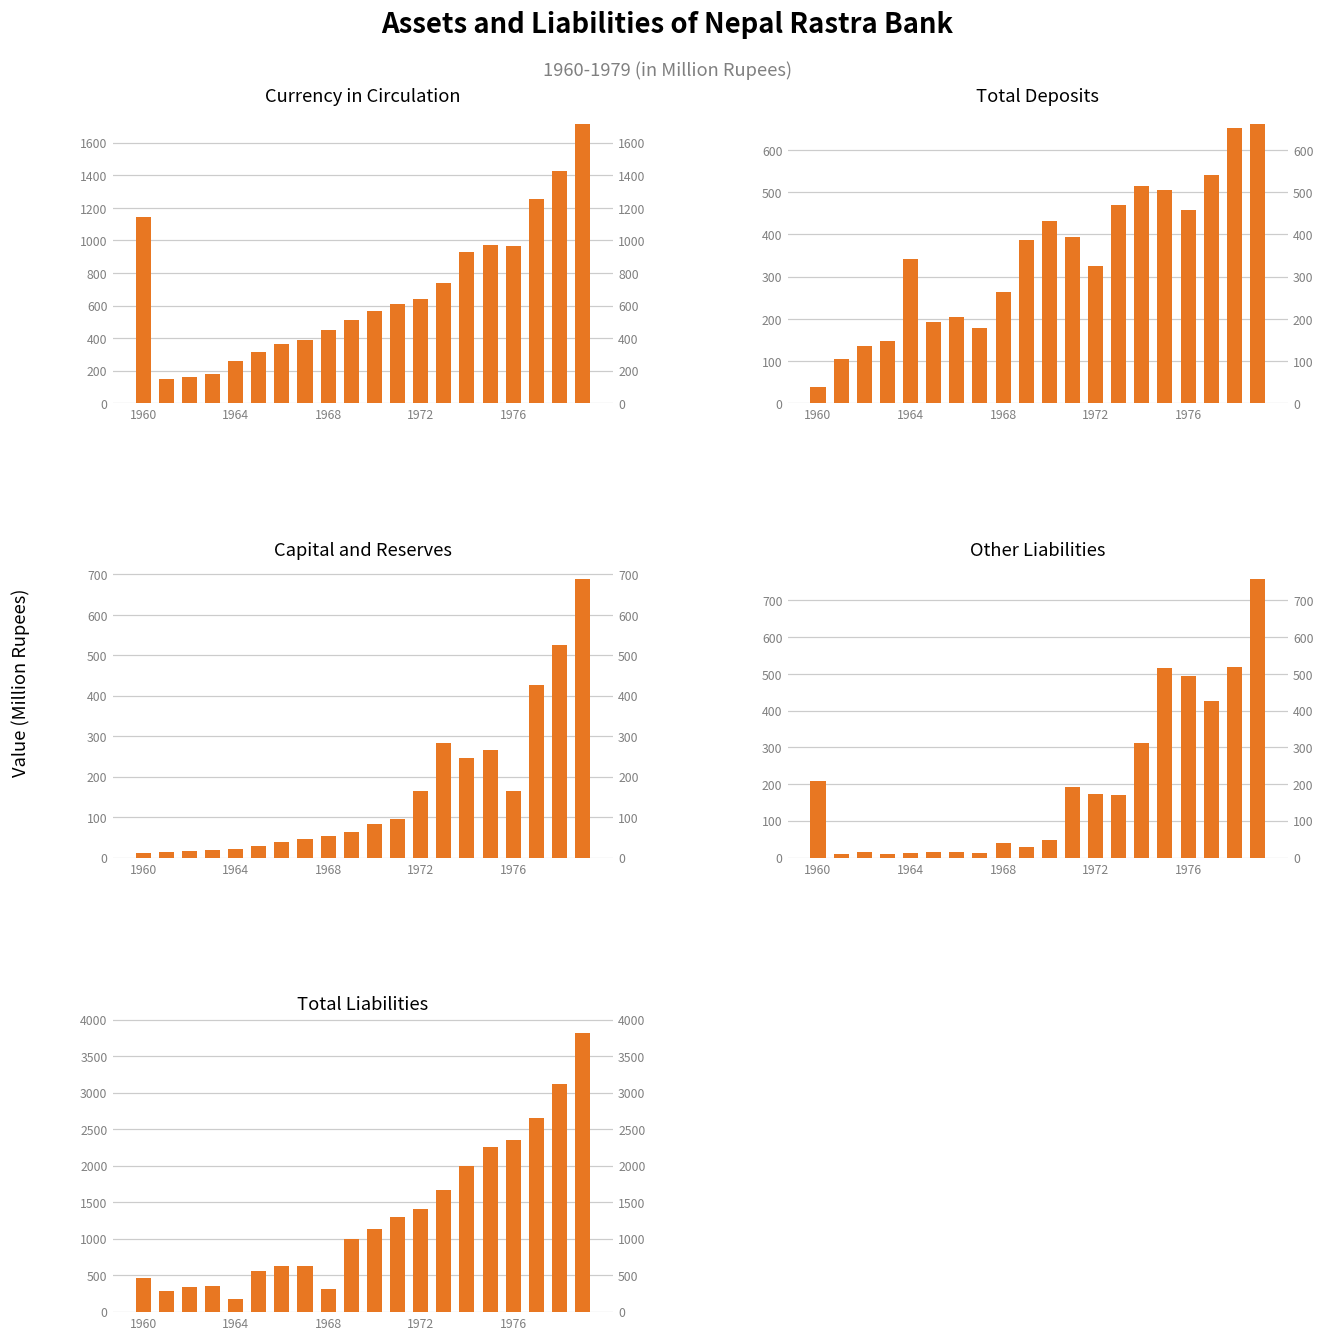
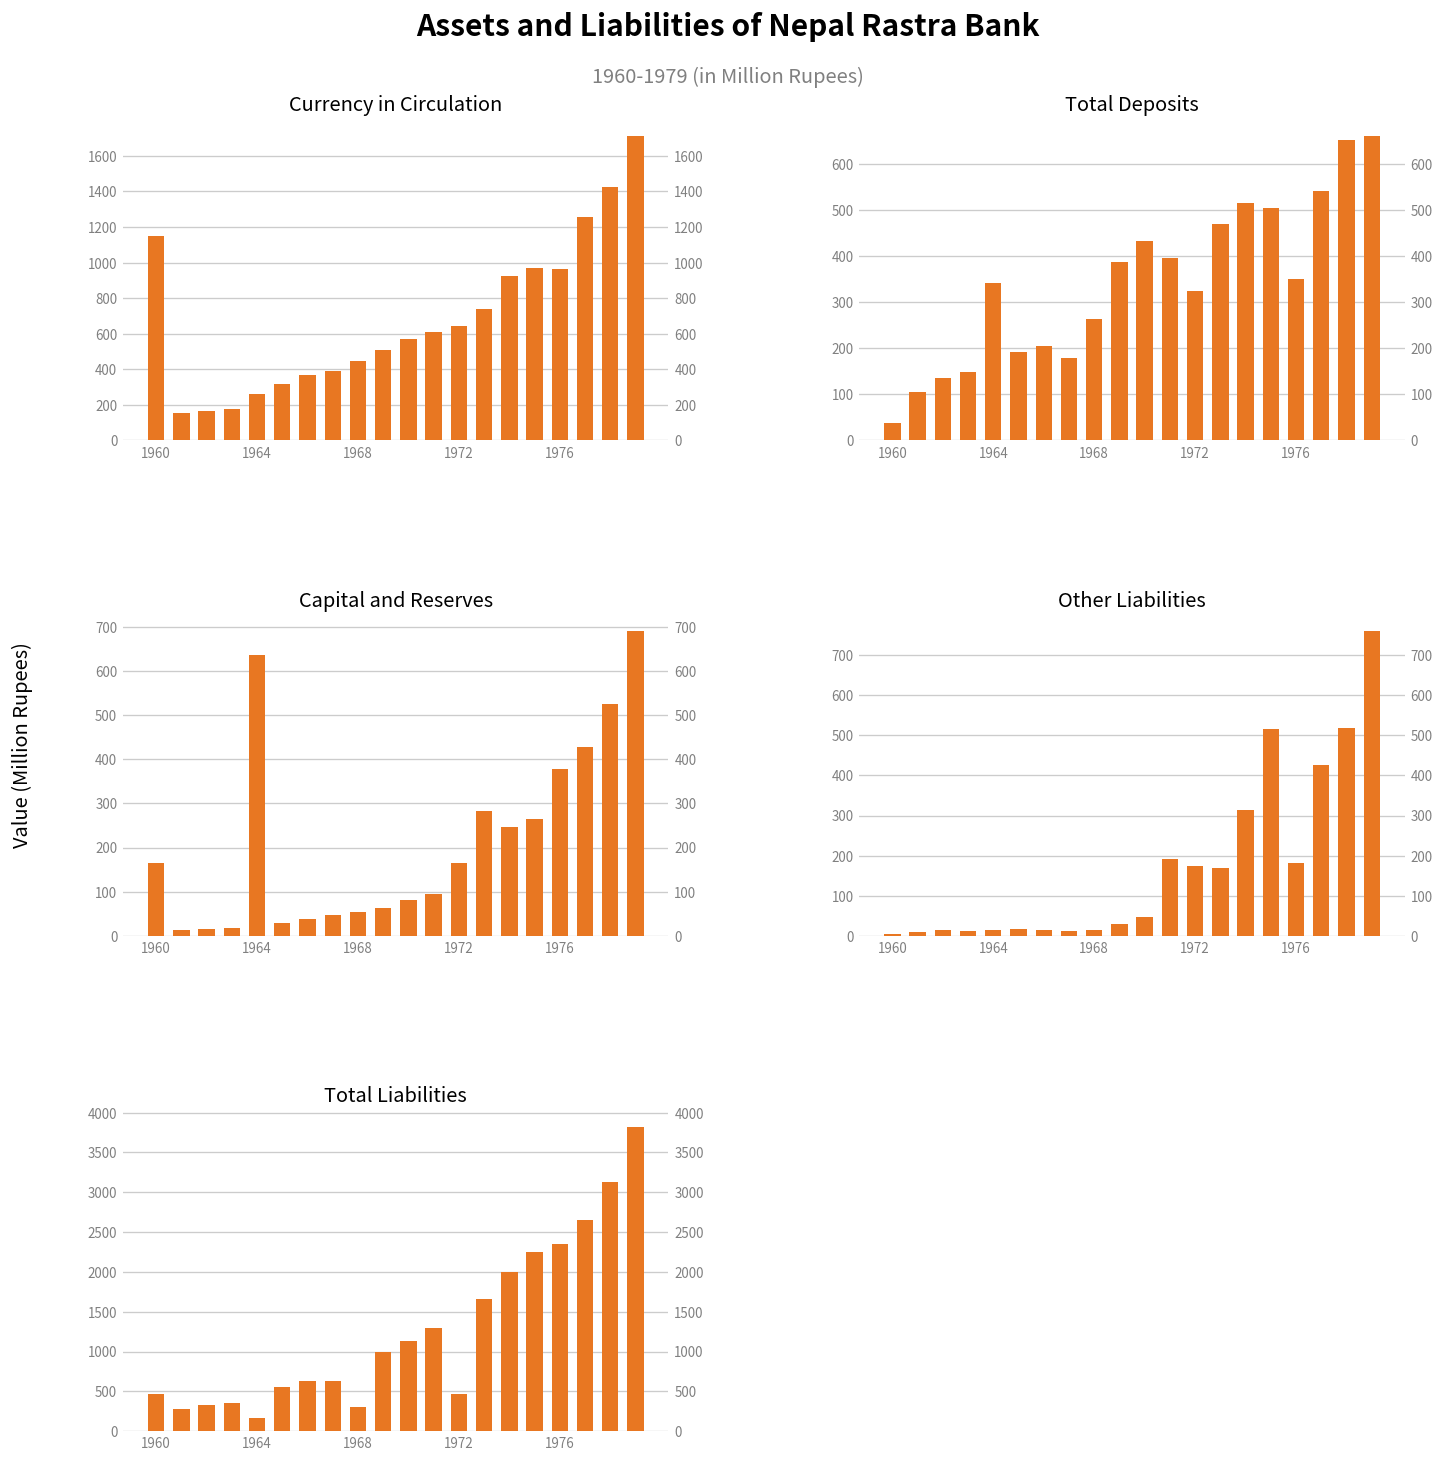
  {
    "Currency in Circulation": {
      "1960": 1150,
      "1964": 260,
      "1968": 450,
      "1972": 640,
      "1976": 960
    },
    "Total Deposits": {
      "1960": 40,
      "1964": 340,
      "1968": 260,
      "1972": 320,
-     "1976": 460
+     "1976": 350
    },
    "Capital and Reserves": {
-     "1960": 10,
-     "1964": 20,
+     "1960": 160,
+     "1964": 640,
      "1968": 50,
      "1972": 170,
-     "1976": 160
+     "1976": 380
    },
    "Other Liabilities": {
-     "1960": 210,
+     "1960": 0,
      "1964": 10,
-     "1968": 40,
+     "1968": 20,
      "1972": 170,
-     "1976": 490
+     "1976": 180
    },
    "Total Liabilities": {
      "1960": 500,
      "1964": 200,
      "1968": 300,
-     "1972": 1400,
+     "1972": 500,
      "1976": 2400
    }
  }
